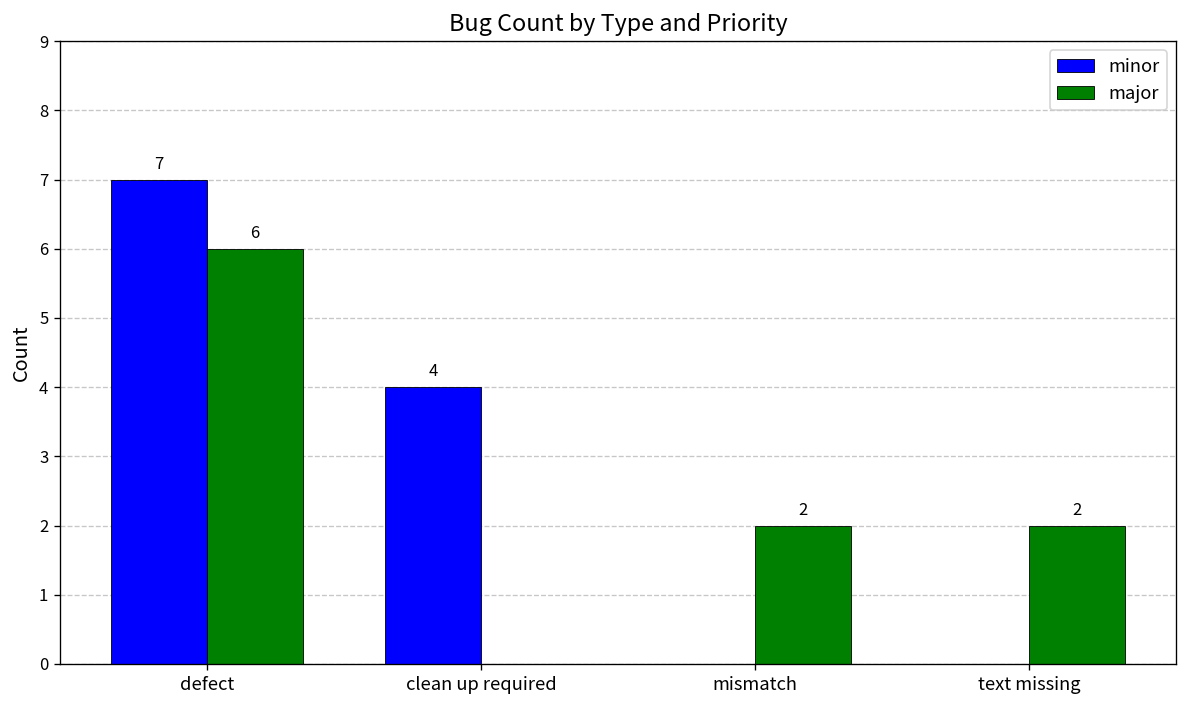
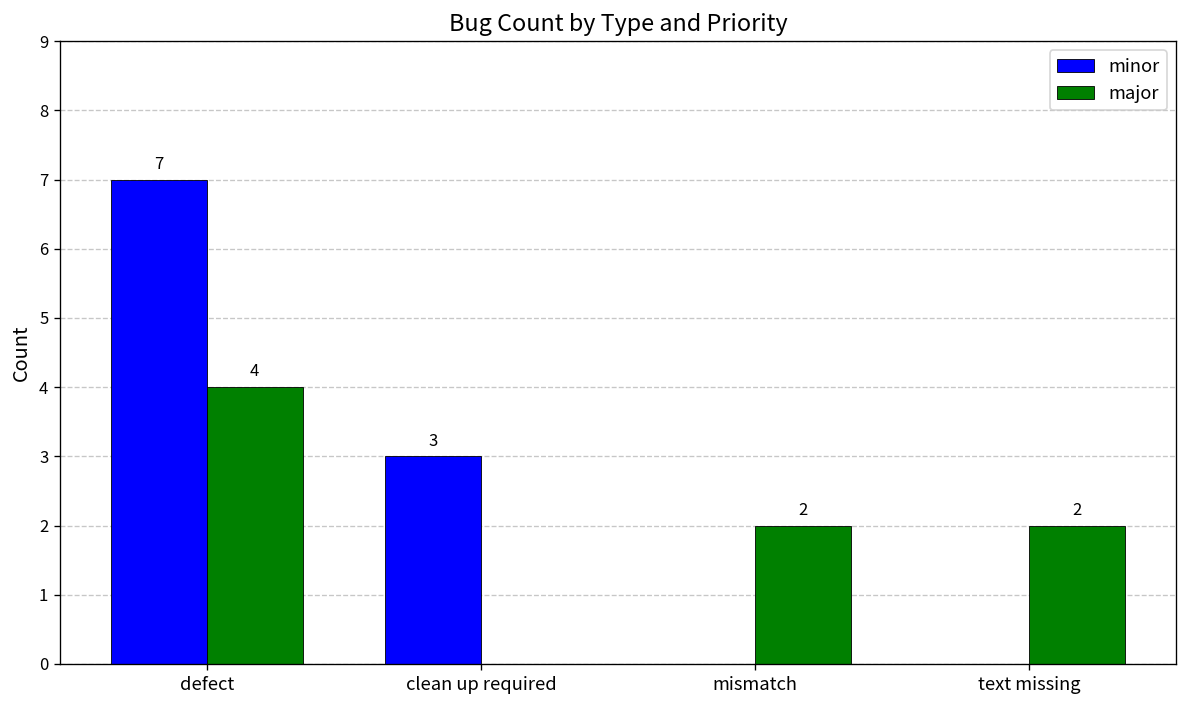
  {
    "minor": {
      "defect": 7,
-     "clean up required": 4
+     "clean up required": 3
    },
    "major": {
-     "defect": 6,
+     "defect": 4,
      "mismatch": 2,
      "text missing": 2
    }
  }
